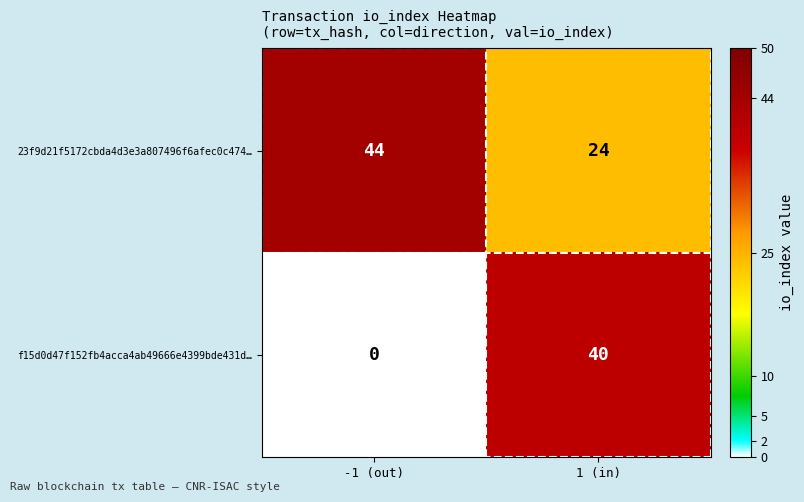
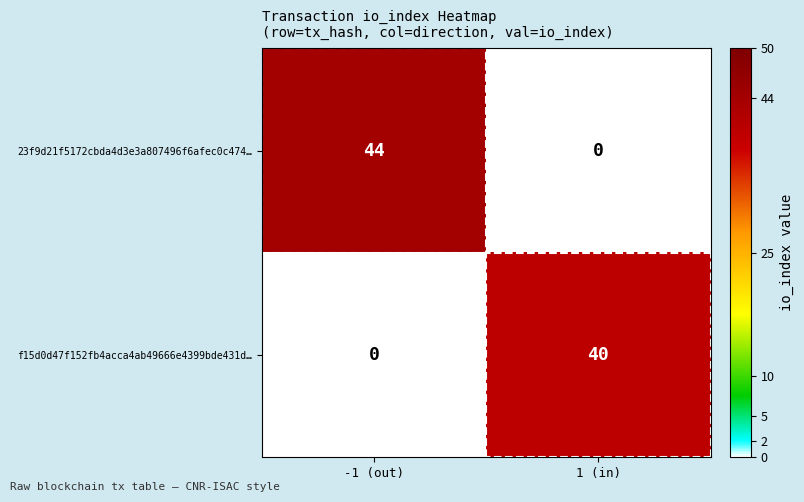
  {
    "23f9d21f5172cbda4d3e3a807496f6afec0c474…": {
      "-1 (out)": 44,
-     "1 (in)": 24
+     "1 (in)": 0
    },
    "f15d0d47f152fb4acca4ab49666e4399bde431d…": {
      "-1 (out)": 0,
      "1 (in)": 40
    }
  }
